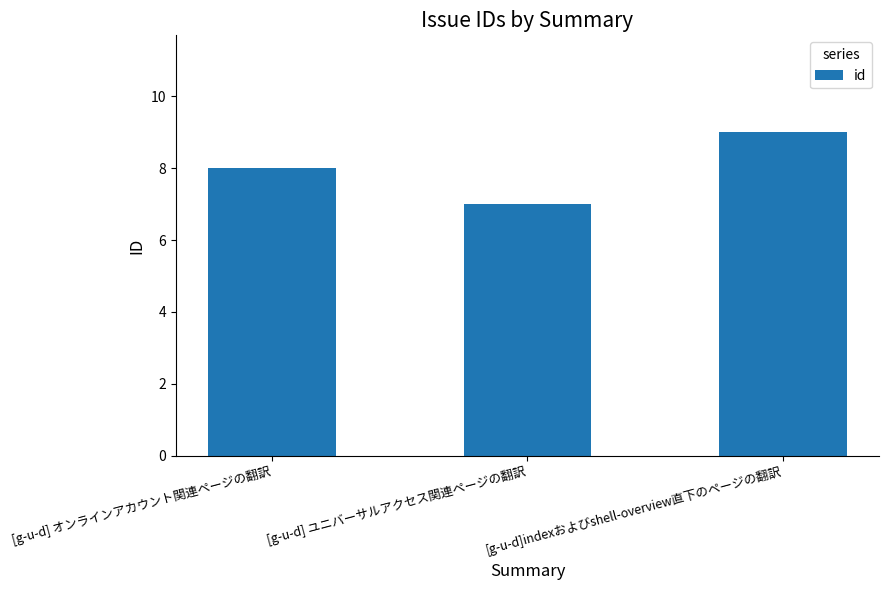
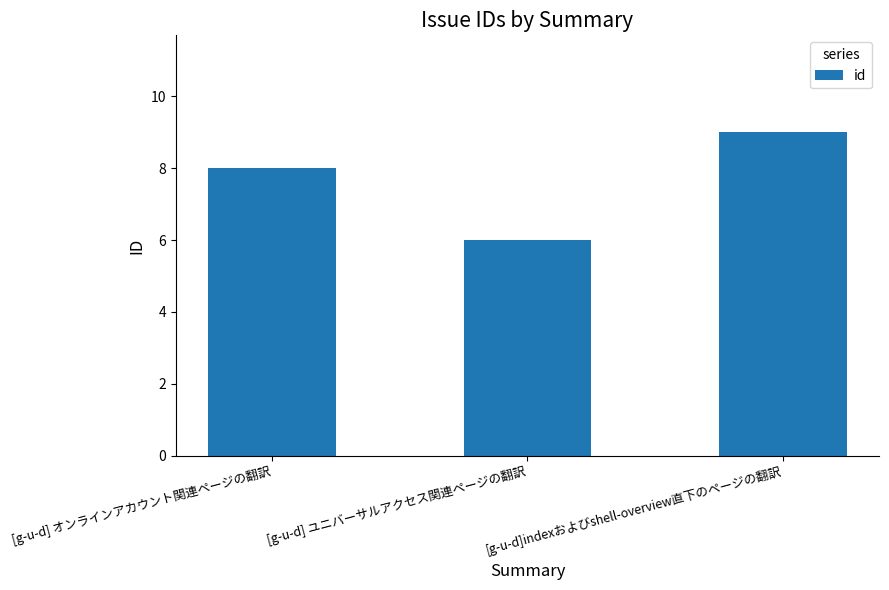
  {
    "[g-u-d] オンラインアカウント関連ページの翻訳": 8,
-   "[g-u-d] ユニバーサルアクセス関連ページの翻訳": 7,
+   "[g-u-d] ユニバーサルアクセス関連ページの翻訳": 6,
    "[g-u-d]indexおよびshell-overview直下のページの翻訳": 9
  }
